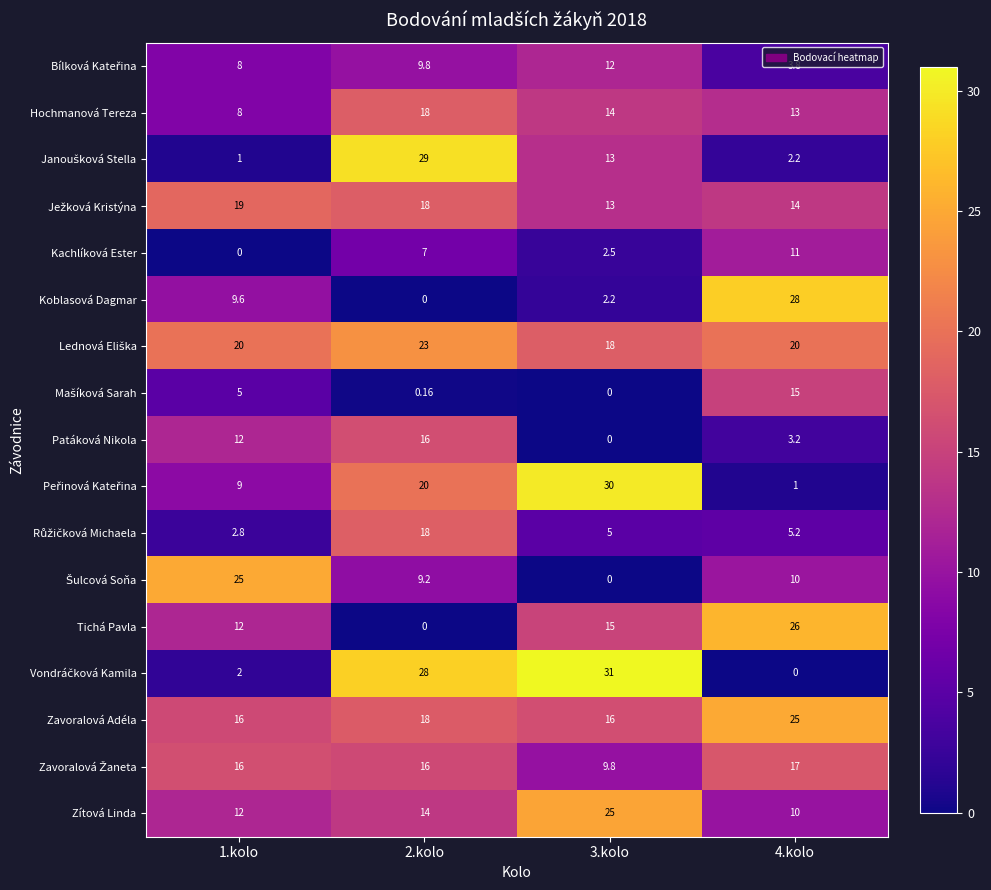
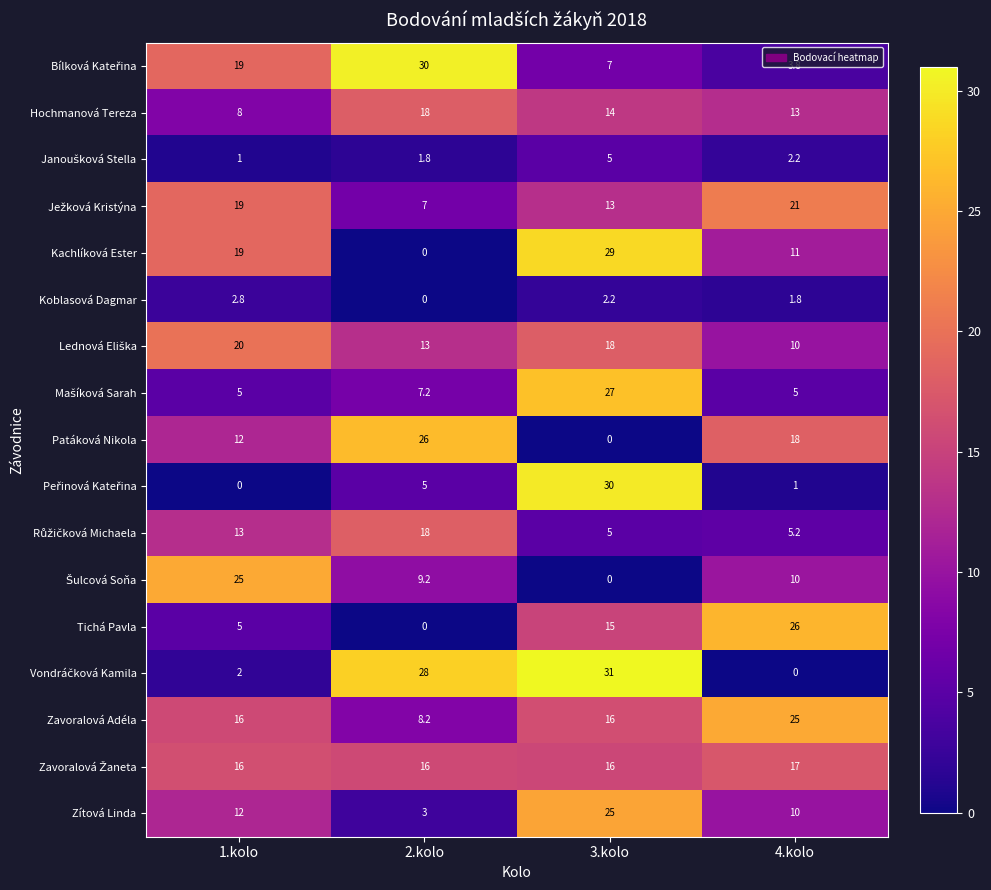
  {
    "Bílková Kateřina": {
-     "1.kolo": 8,
-     "2.kolo": 9.8,
-     "3.kolo": 12
+     "1.kolo": 19,
+     "2.kolo": 30,
+     "3.kolo": 7
    },
    "Hochmanová Tereza": {
      "1.kolo": 8,
      "2.kolo": 18,
      "3.kolo": 14,
      "4.kolo": 13
    },
    "Janoušková Stella": {
      "1.kolo": 1,
-     "2.kolo": 29,
-     "3.kolo": 13,
+     "2.kolo": 1.8,
+     "3.kolo": 5,
      "4.kolo": 2.2
    },
    "Ježková Kristýna": {
      "1.kolo": 19,
-     "2.kolo": 18,
+     "2.kolo": 7,
      "3.kolo": 13,
-     "4.kolo": 14
+     "4.kolo": 21
    },
    "Kachlíková Ester": {
-     "1.kolo": 0,
-     "2.kolo": 7,
-     "3.kolo": 2.5,
+     "1.kolo": 19,
+     "2.kolo": 0,
+     "3.kolo": 29,
      "4.kolo": 11
    },
    "Koblasová Dagmar": {
-     "1.kolo": 9.6,
+     "1.kolo": 2.8,
      "2.kolo": 0,
      "3.kolo": 2.2,
-     "4.kolo": 28
+     "4.kolo": 1.8
    },
    "Lednová Eliška": {
      "1.kolo": 20,
-     "2.kolo": 23,
+     "2.kolo": 13,
      "3.kolo": 18,
-     "4.kolo": 20
+     "4.kolo": 10
    },
    "Mašíková Sarah": {
      "1.kolo": 5,
-     "2.kolo": 0.16,
-     "3.kolo": 0,
-     "4.kolo": 15
+     "2.kolo": 7.2,
+     "3.kolo": 27,
+     "4.kolo": 5
    },
    "Patáková Nikola": {
      "1.kolo": 12,
-     "2.kolo": 16,
+     "2.kolo": 26,
      "3.kolo": 0,
-     "4.kolo": 3.2
+     "4.kolo": 18
    },
    "Peřinová Kateřina": {
-     "1.kolo": 9,
-     "2.kolo": 20,
+     "1.kolo": 0,
+     "2.kolo": 5,
      "3.kolo": 30,
      "4.kolo": 1
    },
    "Růžičková Michaela": {
-     "1.kolo": 2.8,
+     "1.kolo": 13,
      "2.kolo": 18,
      "3.kolo": 5,
      "4.kolo": 5.2
    },
    "Šulcová Soňa": {
      "1.kolo": 25,
      "2.kolo": 9.2,
      "3.kolo": 0,
      "4.kolo": 10
    },
    "Tichá Pavla": {
-     "1.kolo": 12,
+     "1.kolo": 5,
      "2.kolo": 0,
      "3.kolo": 15,
      "4.kolo": 26
    },
    "Vondráčková Kamila": {
      "1.kolo": 2,
      "2.kolo": 28,
      "3.kolo": 31,
      "4.kolo": 0
    },
    "Zavoralová Adéla": {
      "1.kolo": 16,
-     "2.kolo": 18,
+     "2.kolo": 8.2,
      "3.kolo": 16,
      "4.kolo": 25
    },
    "Zavoralová Žaneta": {
      "1.kolo": 16,
      "2.kolo": 16,
-     "3.kolo": 9.8,
+     "3.kolo": 16,
      "4.kolo": 17
    },
    "Zítová Linda": {
      "1.kolo": 12,
-     "2.kolo": 14,
+     "2.kolo": 3,
      "3.kolo": 25,
      "4.kolo": 10
    }
  }
